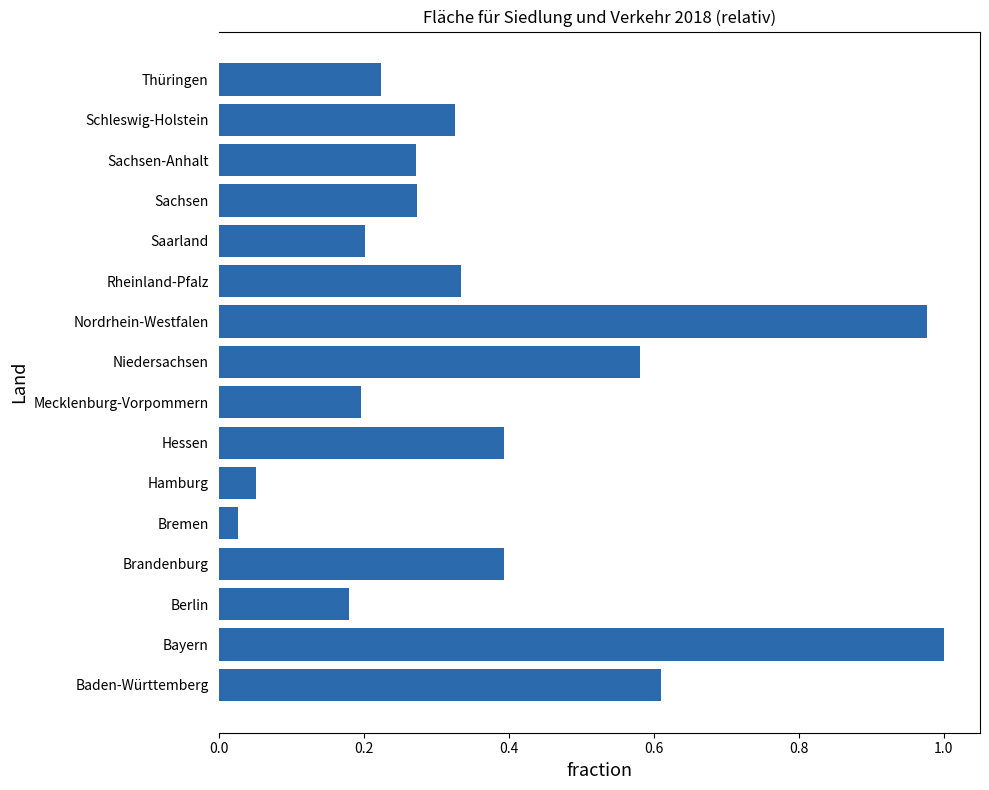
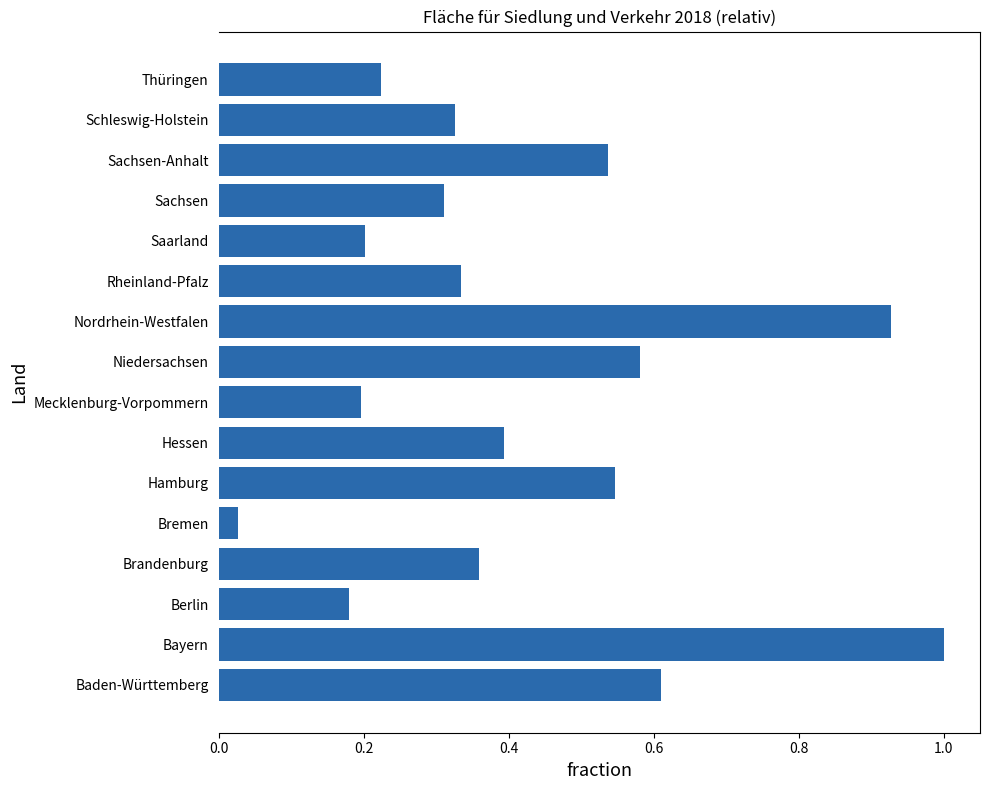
  {
    "Thüringen": 0.22,
    "Schleswig-Holstein": 0.33,
-   "Sachsen-Anhalt": 0.27,
-   "Sachsen": 0.27,
+   "Sachsen-Anhalt": 0.54,
+   "Sachsen": 0.31,
    "Saarland": 0.20,
    "Rheinland-Pfalz": 0.33,
-   "Nordrhein-Westfalen": 0.98,
+   "Nordrhein-Westfalen": 0.93,
    "Niedersachsen": 0.58,
    "Mecklenburg-Vorpommern": 0.20,
    "Hessen": 0.39,
-   "Hamburg": 0.05,
+   "Hamburg": 0.55,
    "Bremen": 0.03,
-   "Brandenburg": 0.39,
+   "Brandenburg": 0.36,
    "Berlin": 0.18,
    "Bayern": 1.00,
    "Baden-Württemberg": 0.61
  }
